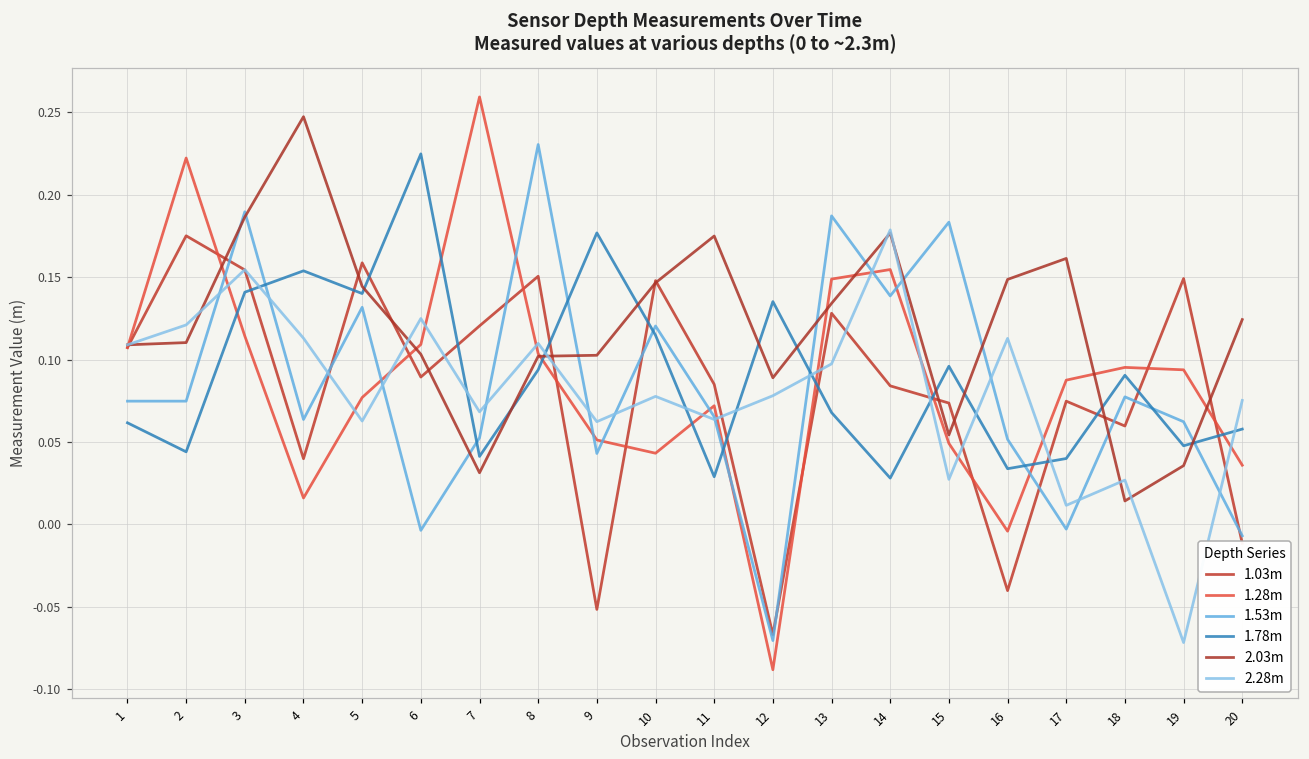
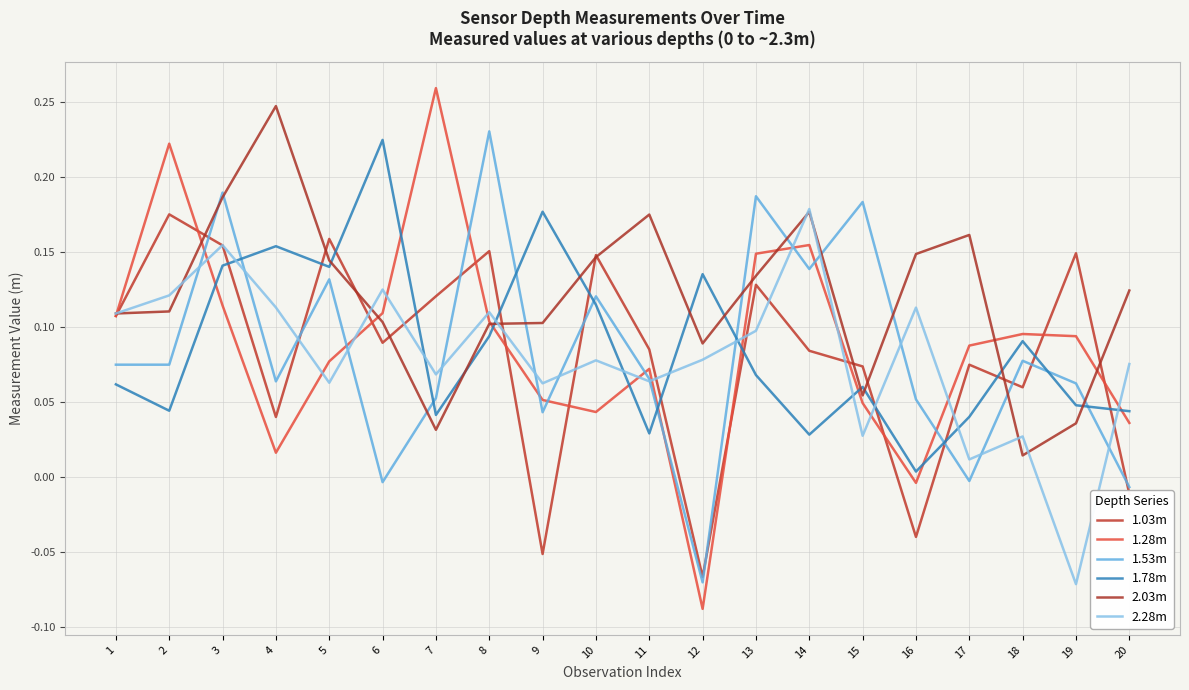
  {
    "1.78m": {
      "1": 0.062,
      "2": 0.044,
      "3": 0.141,
      "4": 0.154,
      "5": 0.140,
      "6": 0.225,
      "7": 0.041,
      "8": 0.094,
      "9": 0.177,
      "10": 0.115,
      "11": 0.029,
      "12": 0.135,
      "13": 0.068,
      "14": 0.028,
-     "15": 0.096,
-     "16": 0.034,
+     "15": 0.060,
+     "16": 0.003,
      "17": 0.040,
      "18": 0.090,
      "19": 0.048,
-     "20": 0.058
+     "20": 0.044
    }
  }
